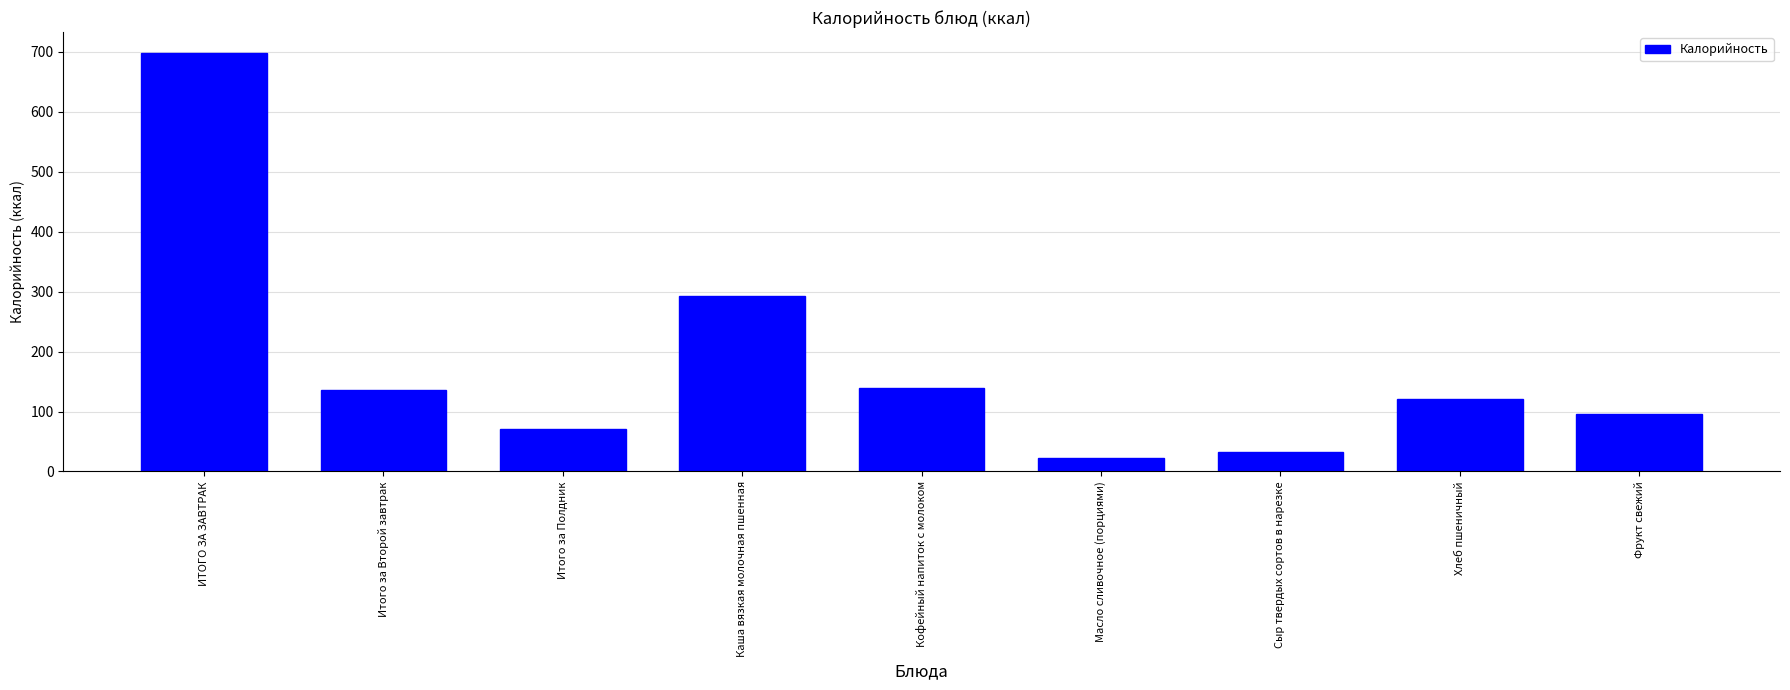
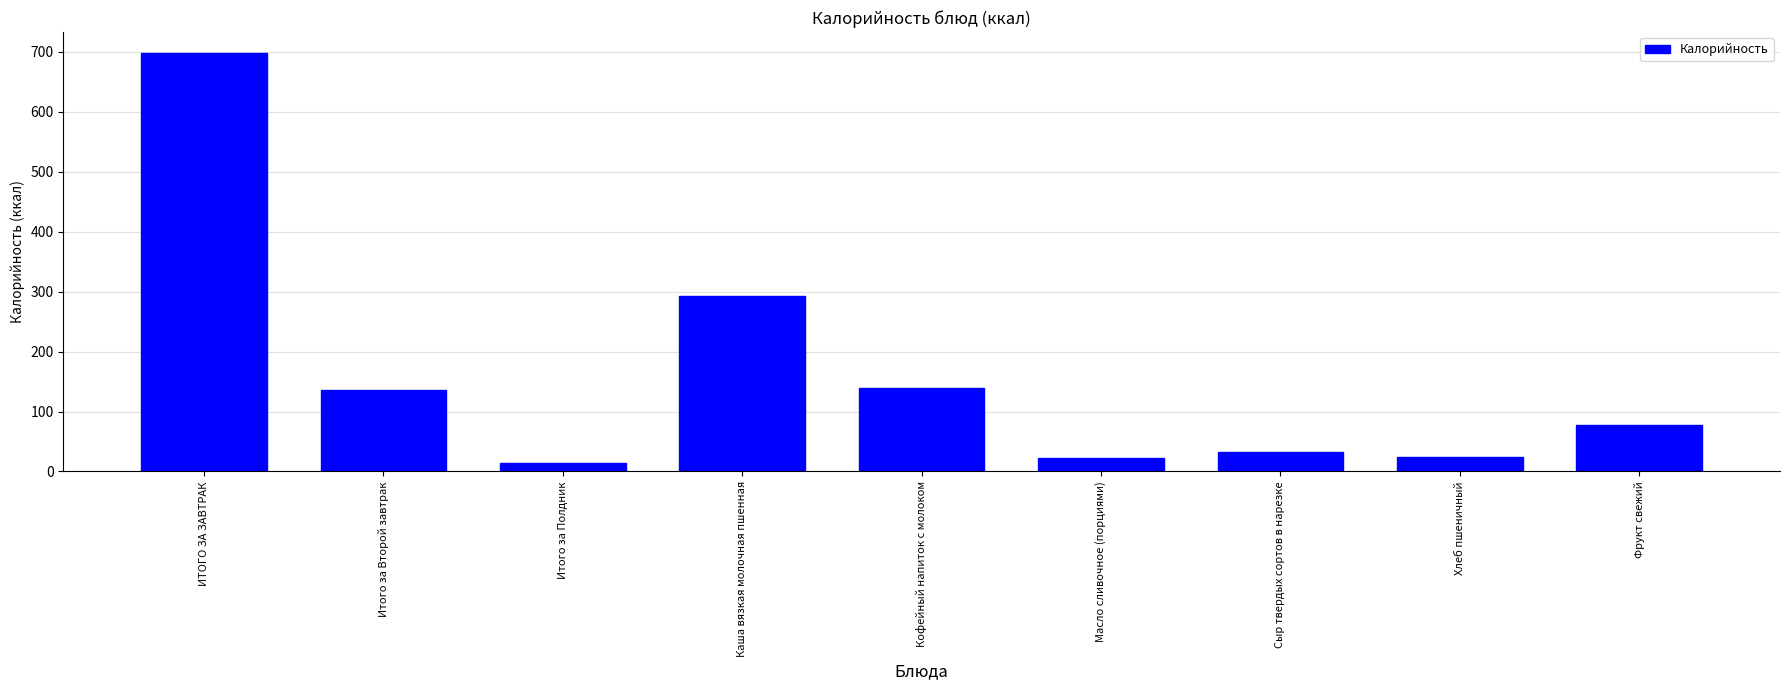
  {
    "ИТОГО ЗА ЗАВТРАК": 700,
    "Итого за Второй завтрак": 140,
-   "Итого за Полдник": 70,
+   "Итого за Полдник": 10,
    "Каша вязкая молочная пшенная": 290,
    "Кофейный напиток с молоком": 140,
    "Масло сливочное (порциями)": 20,
    "Сыр твердых сортов в нарезке": 30,
-   "Хлеб пшеничный": 120,
-   "Фрукт свежий": 100
+   "Хлеб пшеничный": 20,
+   "Фрукт свежий": 80
  }
